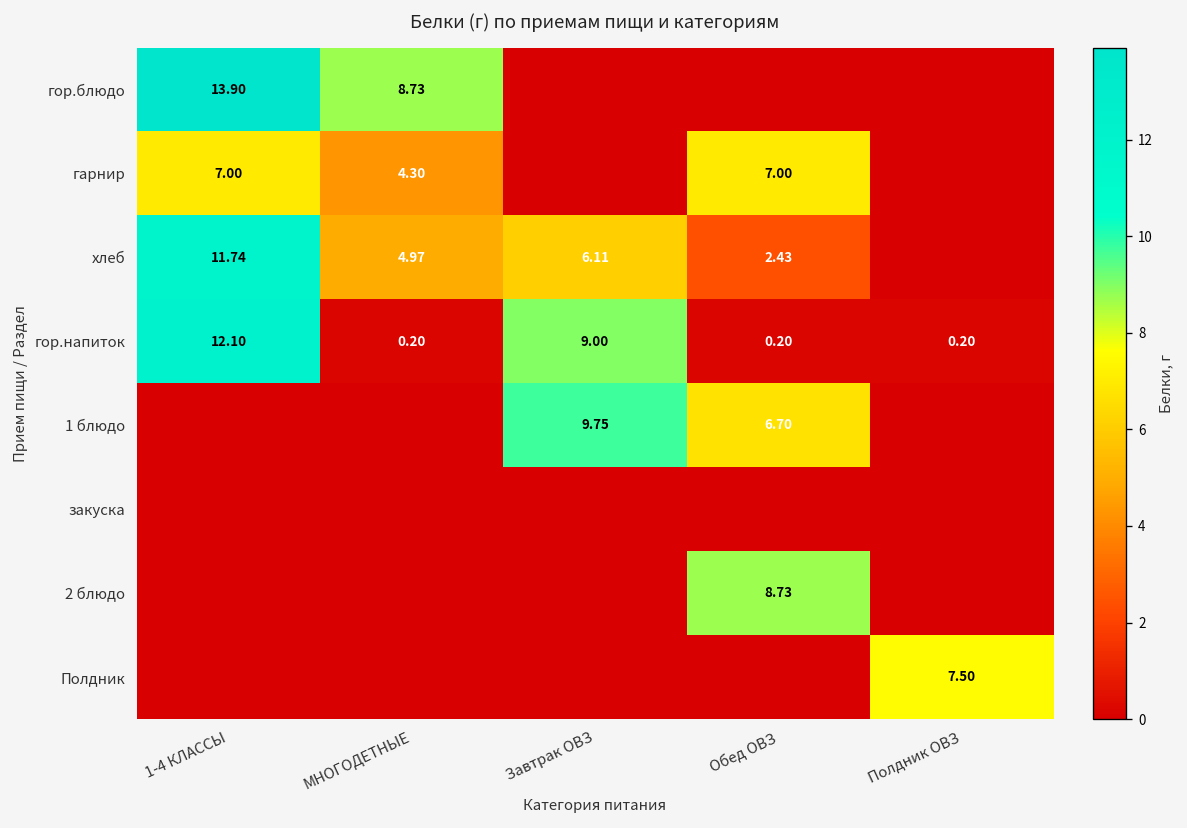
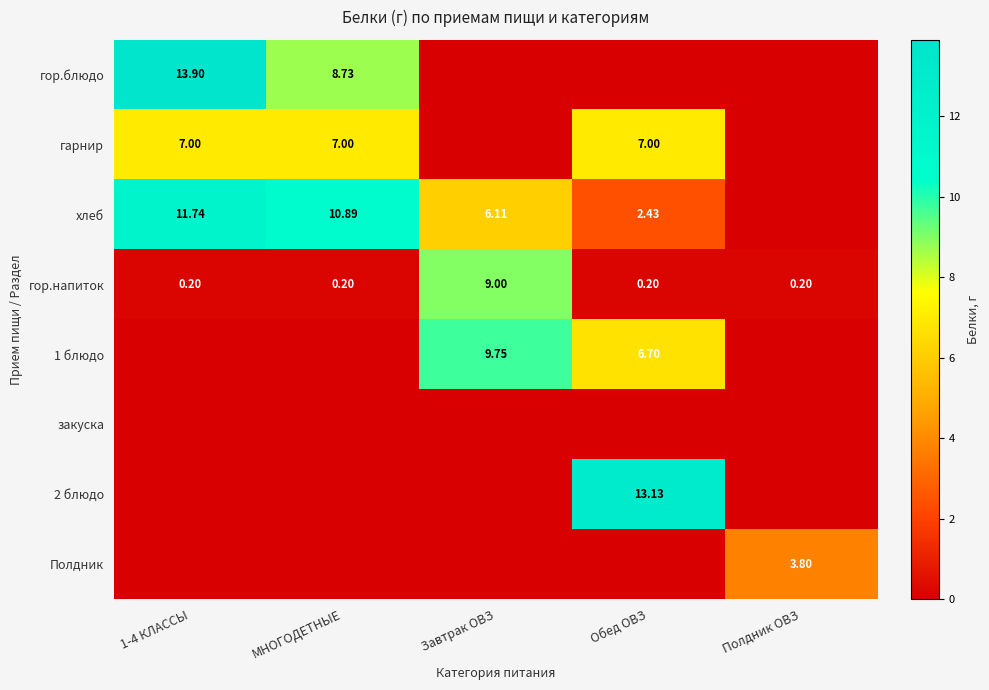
  {
    "гор.блюдо": {
      "1-4 КЛАССЫ": 13.90,
      "МНОГОДЕТНЫЕ": 8.73
    },
    "гарнир": {
      "1-4 КЛАССЫ": 7.00,
-     "МНОГОДЕТНЫЕ": 4.30,
+     "МНОГОДЕТНЫЕ": 7.00,
      "Обед ОВЗ": 7.00
    },
    "хлеб": {
      "1-4 КЛАССЫ": 11.74,
-     "МНОГОДЕТНЫЕ": 4.97,
+     "МНОГОДЕТНЫЕ": 10.89,
      "Завтрак ОВЗ": 6.11,
      "Обед ОВЗ": 2.43
    },
    "гор.напиток": {
-     "1-4 КЛАССЫ": 12.10,
+     "1-4 КЛАССЫ": 0.20,
      "МНОГОДЕТНЫЕ": 0.20,
      "Завтрак ОВЗ": 9.00,
      "Обед ОВЗ": 0.20,
      "Полдник ОВЗ": 0.20
    },
    "1 блюдо": {
      "Завтрак ОВЗ": 9.75,
      "Обед ОВЗ": 6.70
    },
    "2 блюдо": {
-     "Обед ОВЗ": 8.73
+     "Обед ОВЗ": 13.13
    },
    "Полдник": {
-     "Полдник ОВЗ": 7.50
+     "Полдник ОВЗ": 3.80
    }
  }
